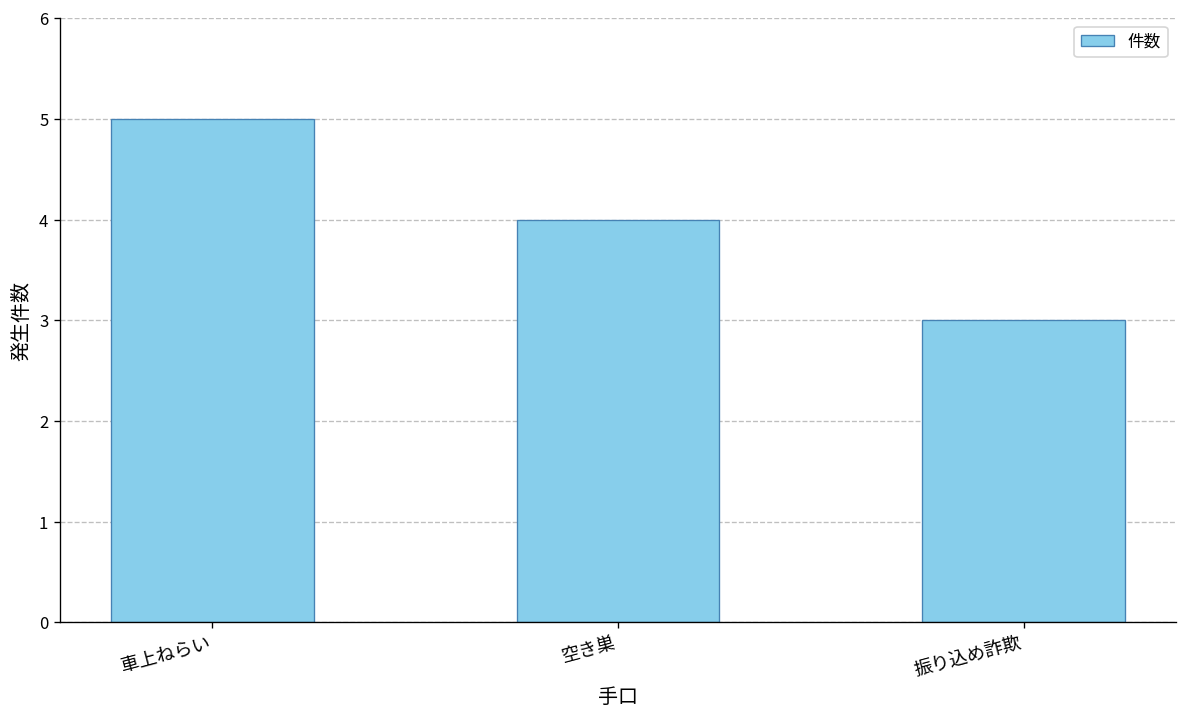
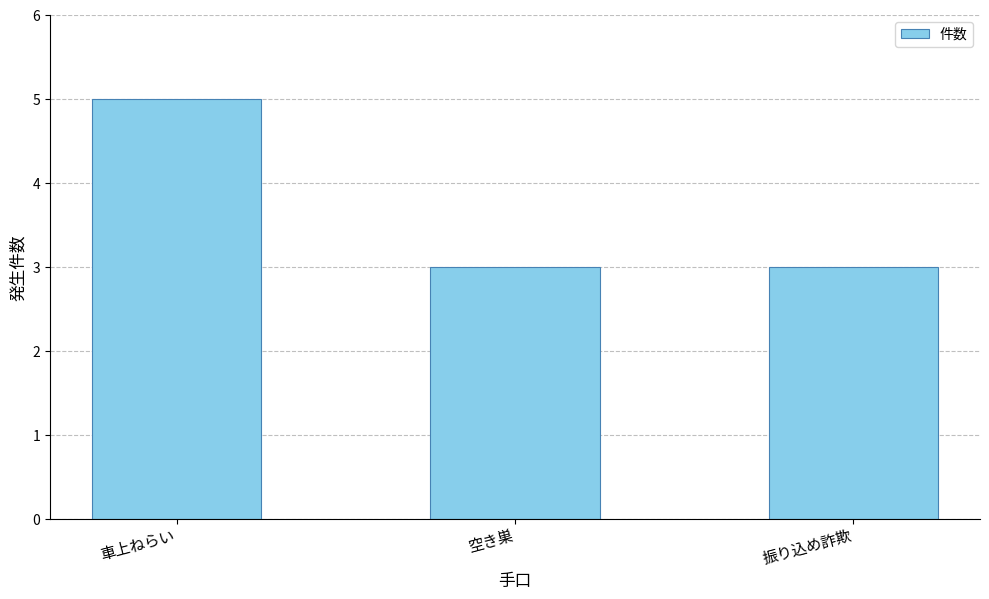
  {
    "車上ねらい": 5,
-   "空き巣": 4,
+   "空き巣": 3,
    "振り込め詐欺": 3
  }
